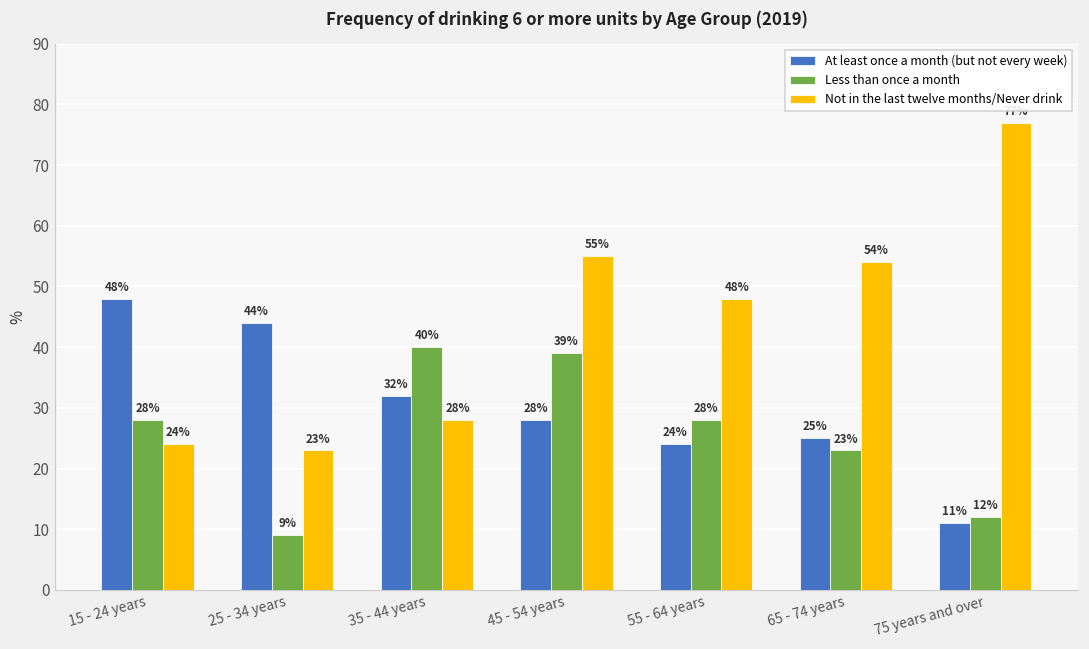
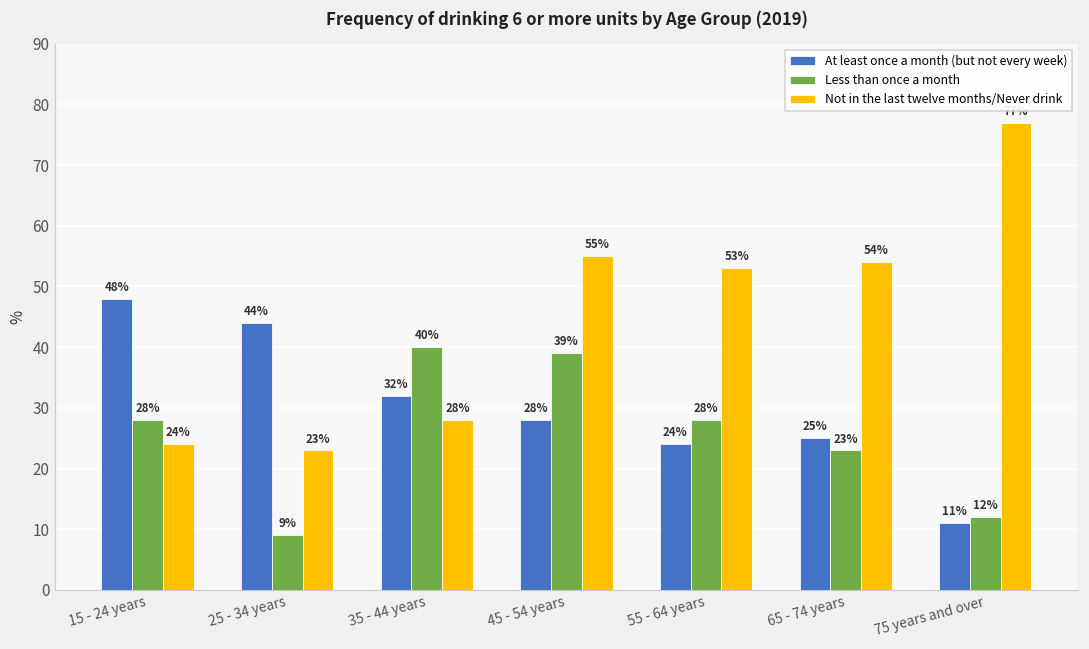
  {
    "At least once a month (but not every week)": {
      "15 - 24 years": "48%",
      "25 - 34 years": "44%",
      "35 - 44 years": "32%",
      "45 - 54 years": "28%",
      "55 - 64 years": "24%",
      "65 - 74 years": "25%",
      "75 years and over": "11%"
    },
    "Less than once a month": {
      "15 - 24 years": "28%",
      "25 - 34 years": "9%",
      "35 - 44 years": "40%",
      "45 - 54 years": "39%",
      "55 - 64 years": "28%",
      "65 - 74 years": "23%",
      "75 years and over": "12%"
    },
    "Not in the last twelve months/Never drink": {
      "15 - 24 years": "24%",
      "25 - 34 years": "23%",
      "35 - 44 years": "28%",
      "45 - 54 years": "55%",
-     "55 - 64 years": "48%",
+     "55 - 64 years": "53%",
      "65 - 74 years": "54%",
      "75 years and over": "77%"
    }
  }
